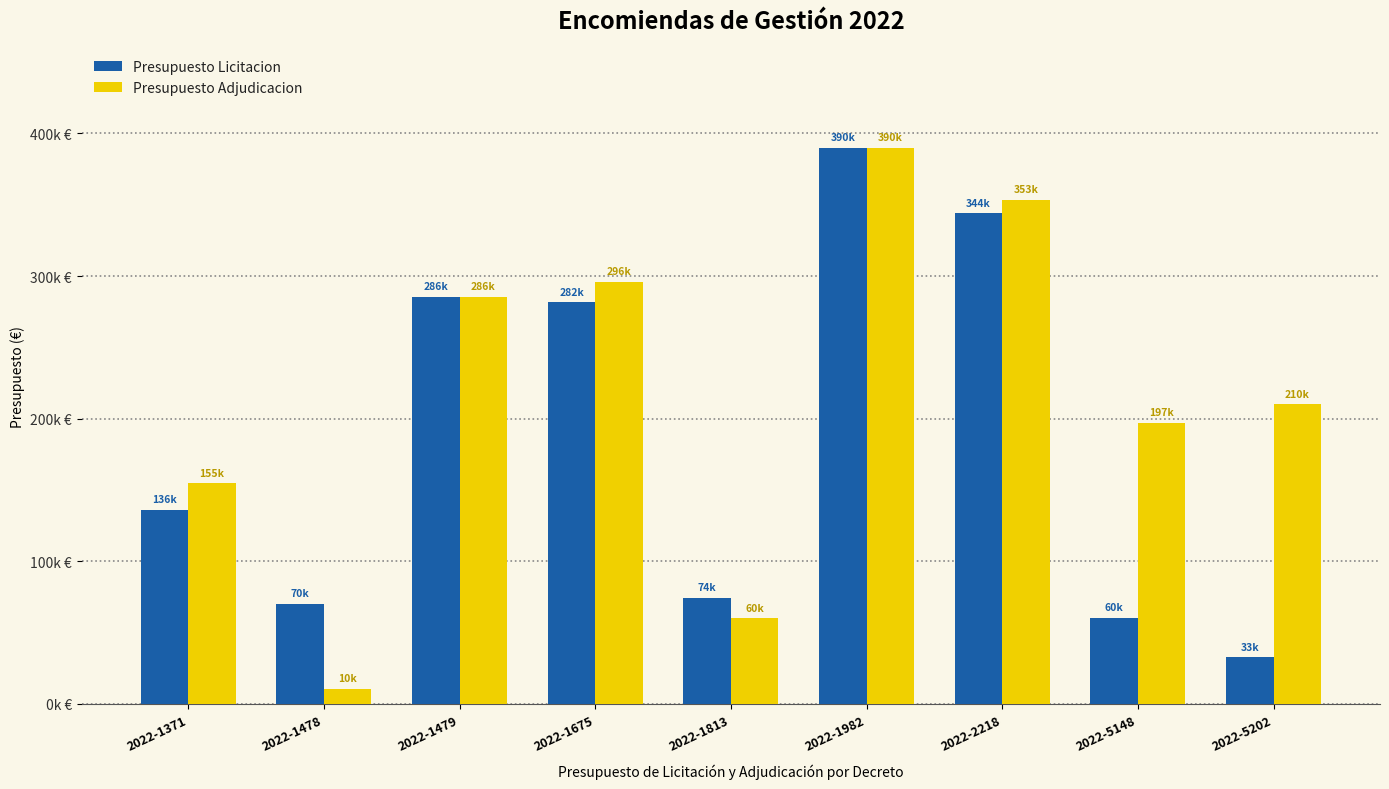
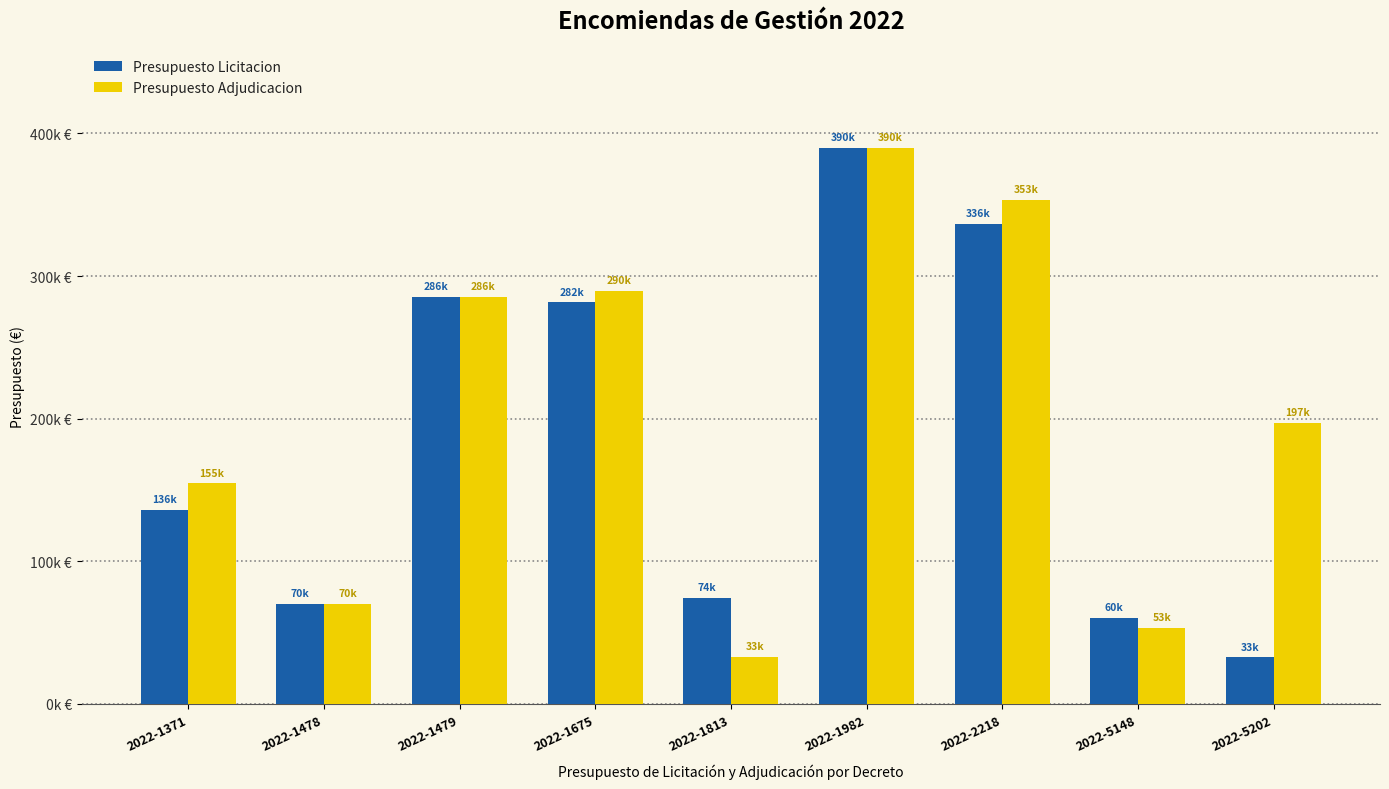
  {
    "Presupuesto Licitacion": {
      "2022-1371": "136k",
      "2022-1478": "70k",
      "2022-1479": "286k",
      "2022-1675": "282k",
      "2022-1813": "74k",
      "2022-1982": "390k",
-     "2022-2218": "344k",
+     "2022-2218": "336k",
      "2022-5148": "60k",
      "2022-5202": "33k"
    },
    "Presupuesto Adjudicacion": {
      "2022-1371": "155k",
-     "2022-1478": "10k",
+     "2022-1478": "70k",
      "2022-1479": "286k",
-     "2022-1675": "296k",
-     "2022-1813": "60k",
+     "2022-1675": "290k",
+     "2022-1813": "33k",
      "2022-1982": "390k",
      "2022-2218": "353k",
-     "2022-5148": "197k",
-     "2022-5202": "210k"
+     "2022-5148": "53k",
+     "2022-5202": "197k"
    }
  }
